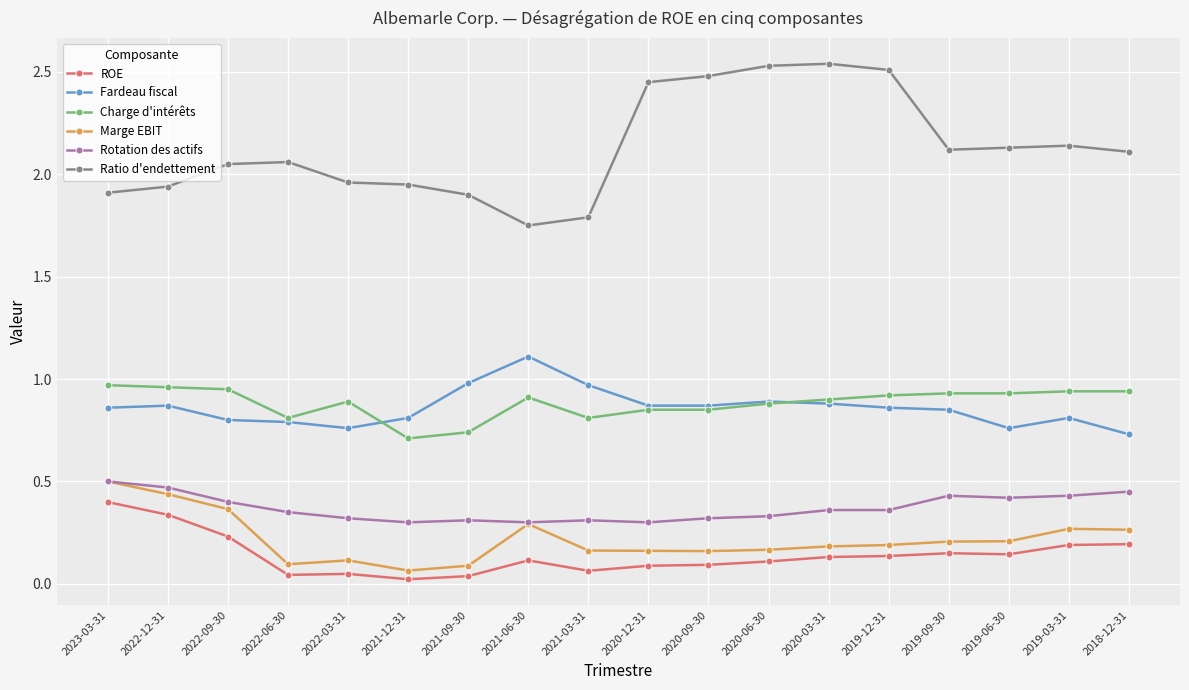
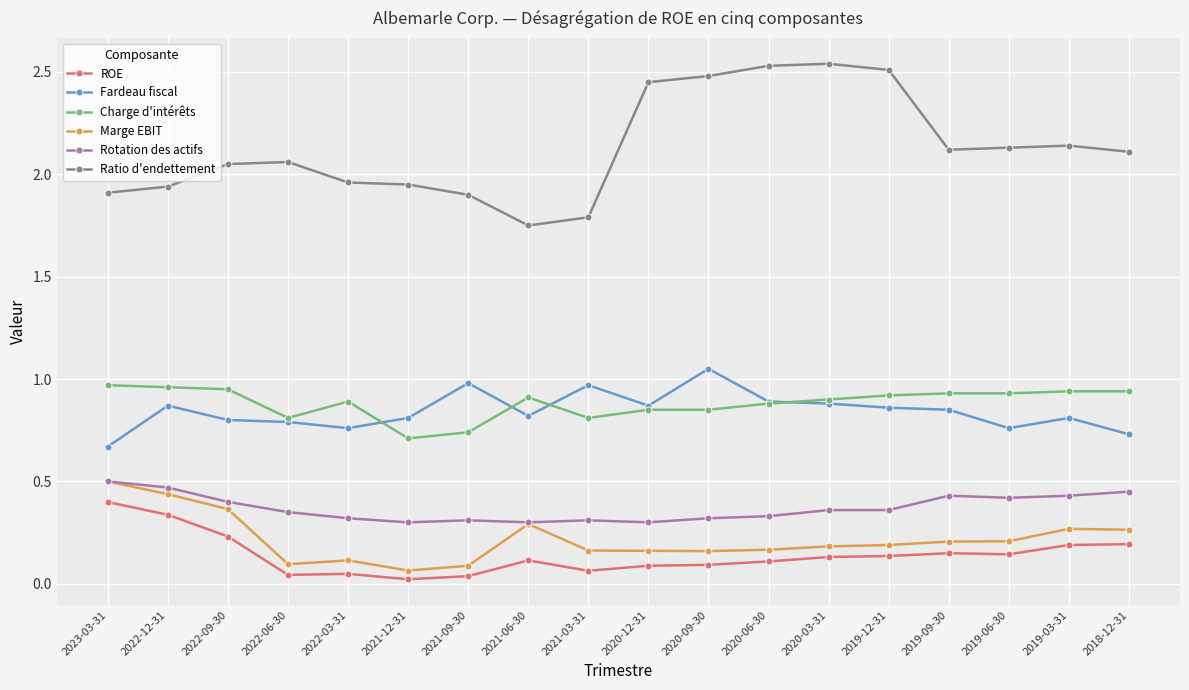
  {
    "Fardeau fiscal": {
-     "2023-03-31": 0.86,
+     "2023-03-31": 0.67,
      "2022-12-31": 0.87,
      "2022-09-30": 0.80,
      "2022-06-30": 0.79,
      "2022-03-31": 0.76,
      "2021-12-31": 0.81,
      "2021-09-30": 0.98,
-     "2021-06-30": 1.11,
+     "2021-06-30": 0.82,
      "2021-03-31": 0.97,
      "2020-12-31": 0.87,
-     "2020-09-30": 0.87,
+     "2020-09-30": 1.05,
      "2020-03-31": 0.88,
      "2019-12-31": 0.86,
      "2019-09-30": 0.85,
      "2019-06-30": 0.76,
      "2019-03-31": 0.81,
      "2018-12-31": 0.73
    }
  }
